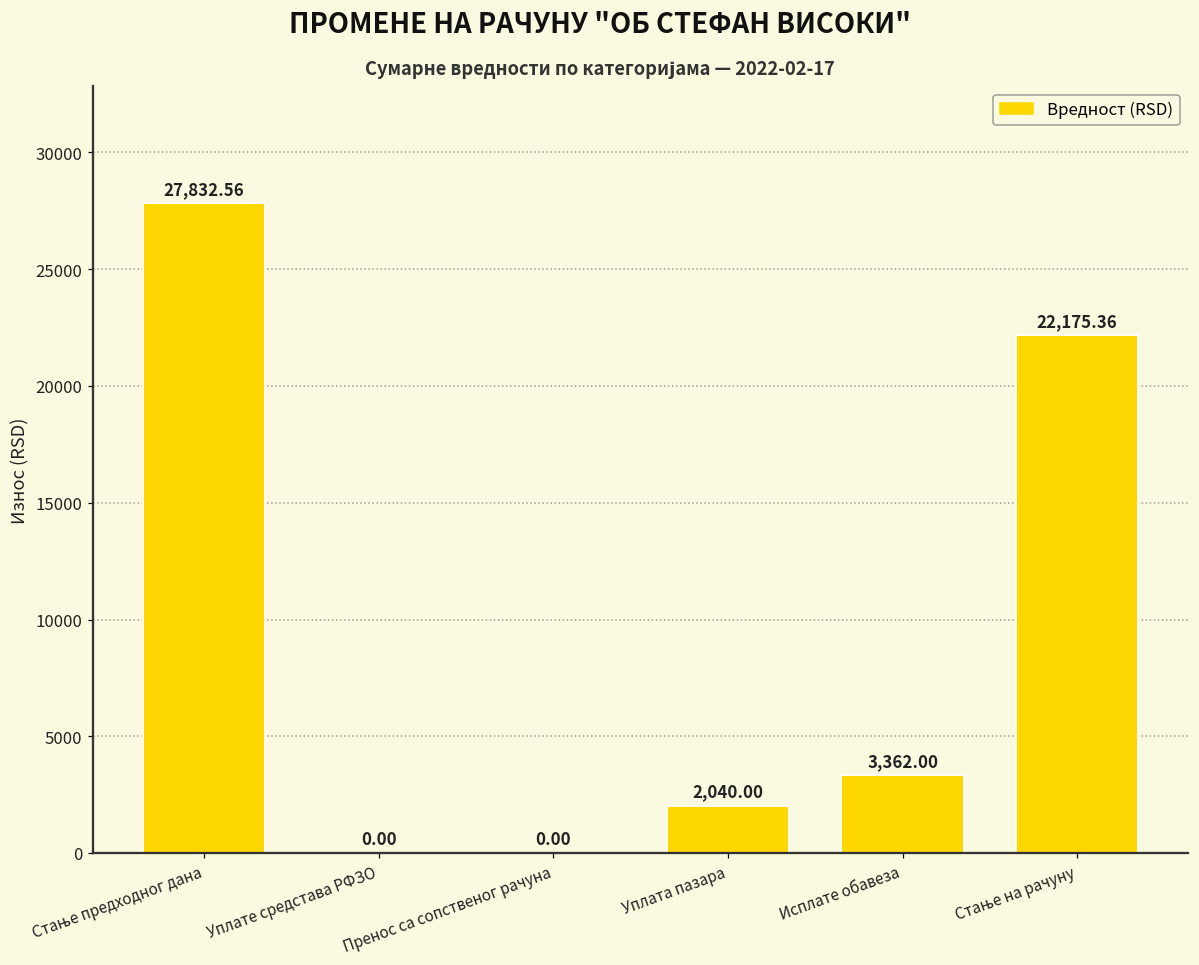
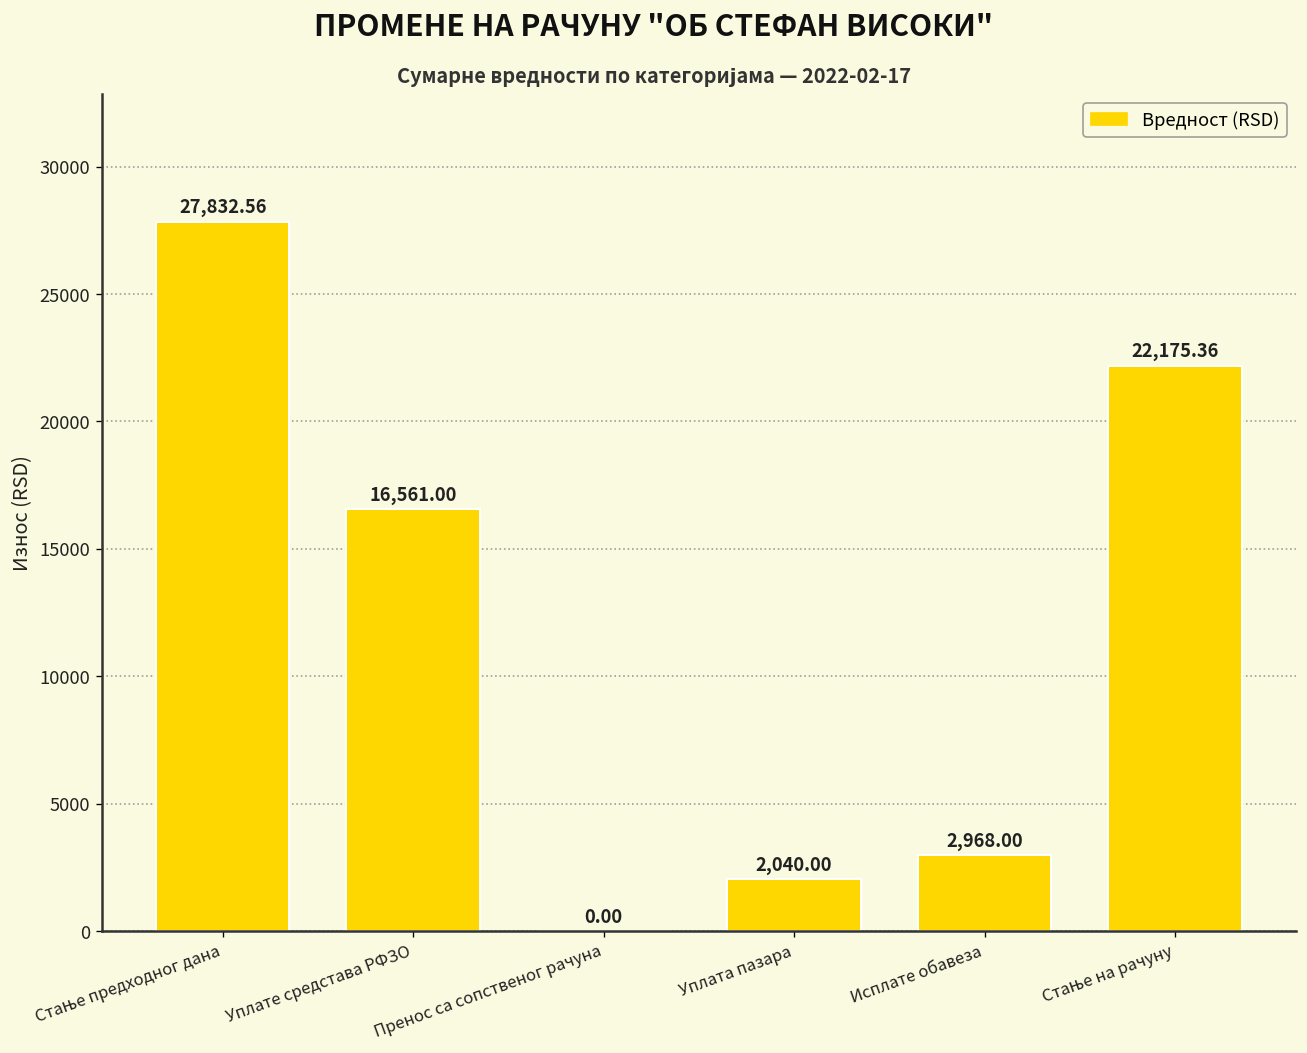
  {
    "Стање предходног дана": "27,832.56",
-   "Уплате средстава РФЗО": "0.00",
+   "Уплате средстава РФЗО": "16,561.00",
    "Пренос са сопственог рачуна": "0.00",
    "Уплата пазара": "2,040.00",
-   "Исплате обавеза": "3,362.00",
+   "Исплате обавеза": "2,968.00",
    "Стање на рачуну": "22,175.36"
  }
